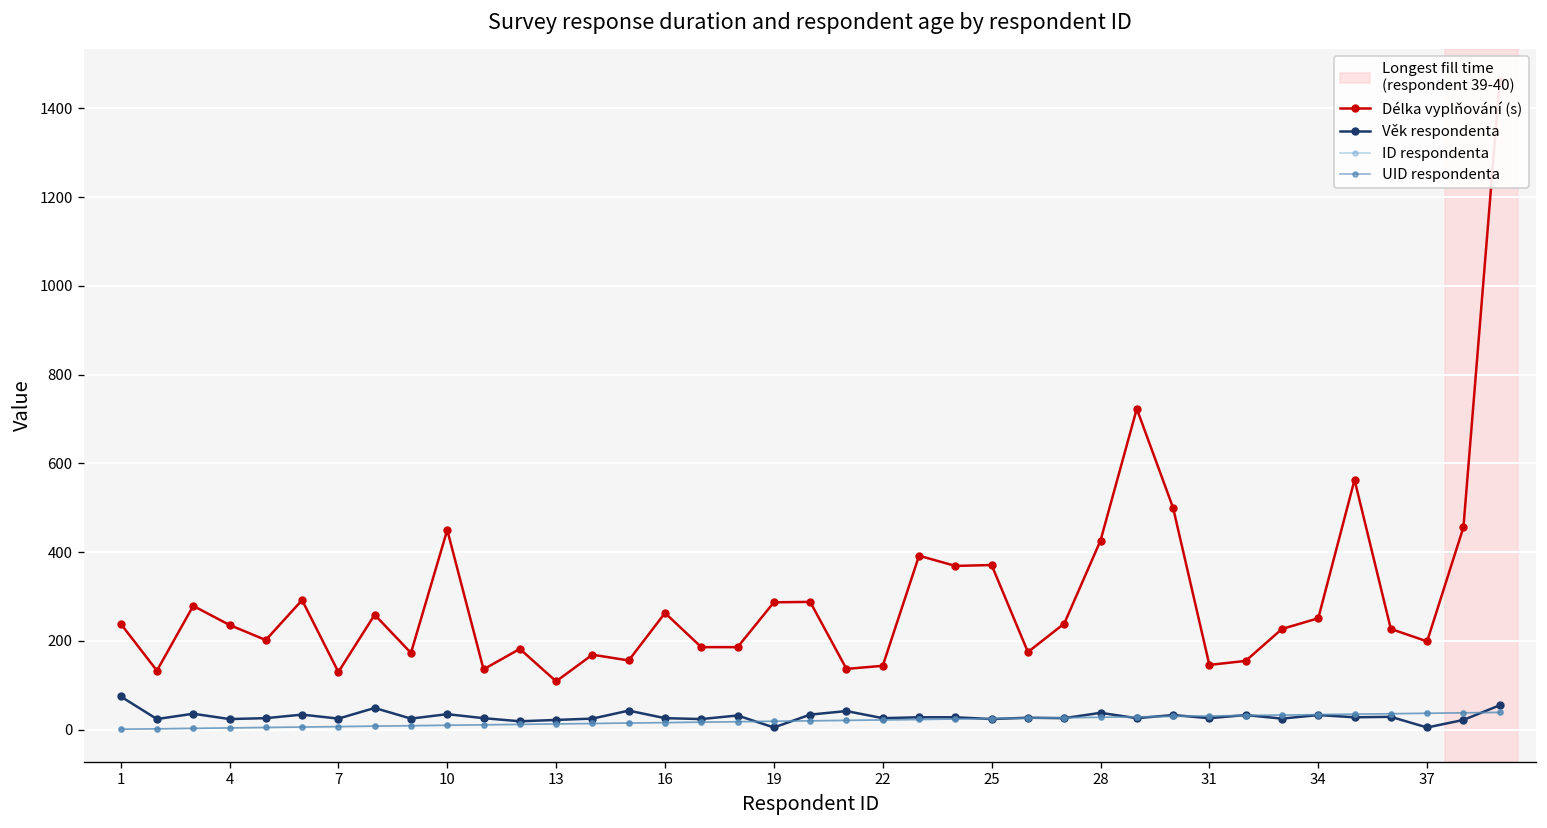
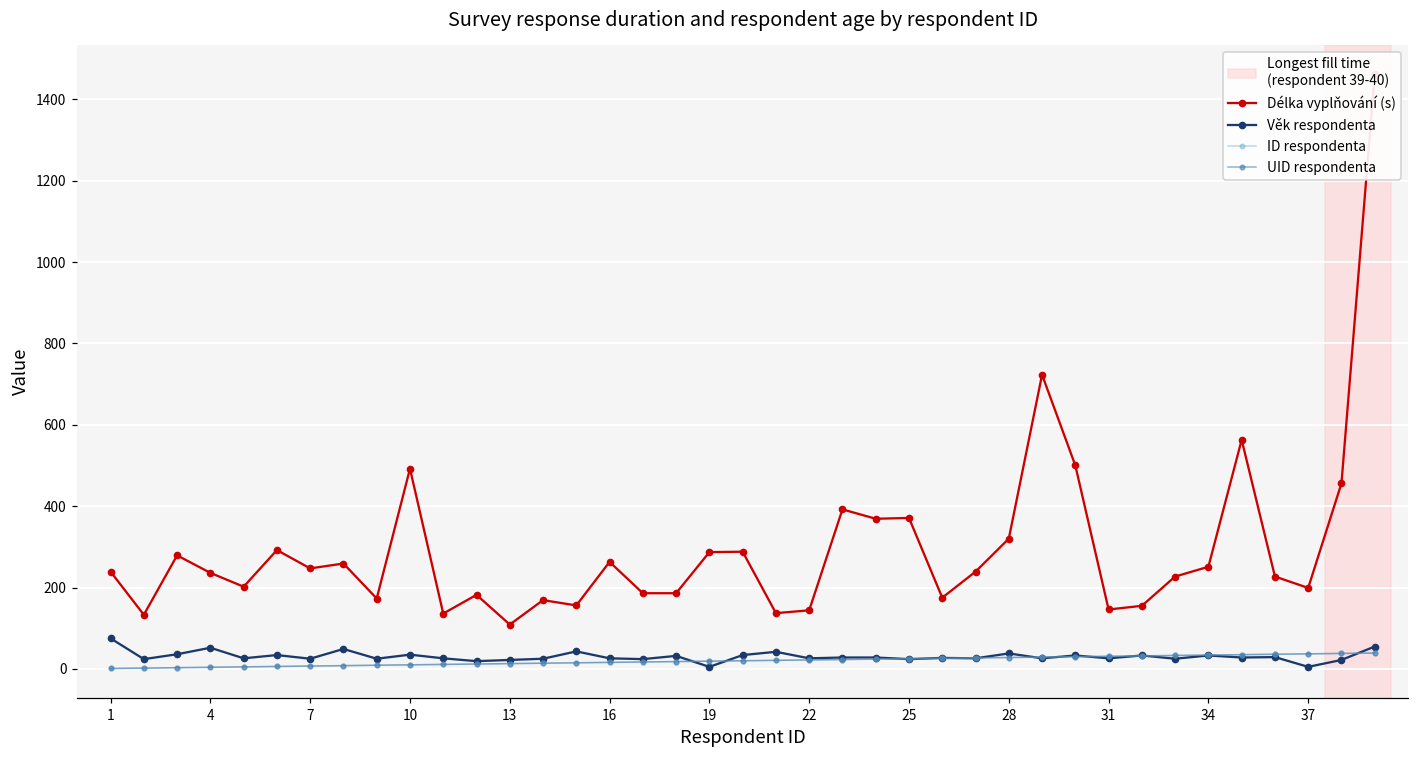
  {
    "Délka vyplňování (s)": {
      "1": 240,
      "4": 240,
-     "7": 130,
-     "10": 450,
+     "7": 250,
+     "10": 490,
      "13": 110,
      "16": 260,
      "19": 290,
      "22": 140,
      "25": 370,
-     "28": 430,
+     "28": 320,
      "31": 150,
      "34": 250,
      "37": 200
    },
    "Věk respondenta": {
      "1": 80,
-     "4": 20,
+     "4": 50,
      "7": 30,
      "10": 40,
      "13": 20,
      "16": 30,
      "19": 10,
      "28": 40,
      "37": 10
    },
    "UID respondenta": {
      "1": 0,
      "4": 0,
      "7": 10,
      "10": 10,
      "13": 10,
      "16": 20,
      "19": 20,
      "28": 30,
      "37": 40
    }
  }
